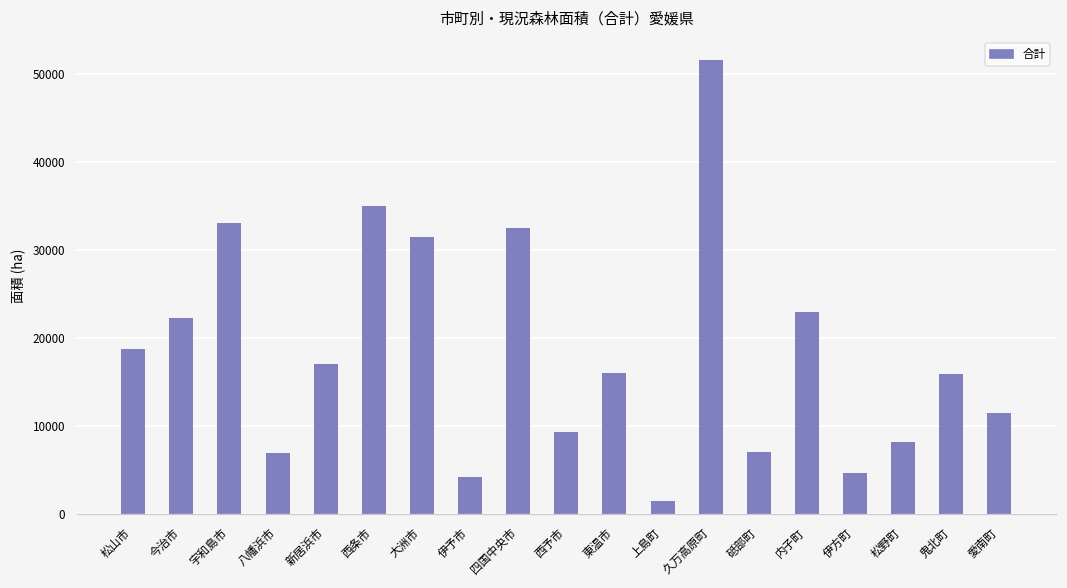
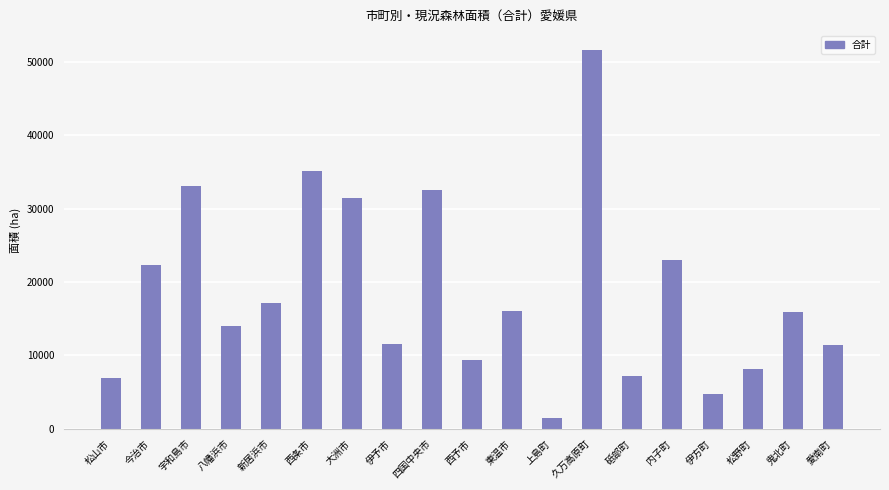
  {
-   "松山市": 19000,
+   "松山市": 7000,
    "今治市": 22000,
    "宇和島市": 33000,
-   "八幡浜市": 7000,
+   "八幡浜市": 14000,
    "新居浜市": 17000,
    "西条市": 35000,
    "大洲市": 32000,
-   "伊予市": 4000,
+   "伊予市": 11000,
    "四国中央市": 33000,
    "西予市": 9000,
    "東温市": 16000,
    "上島町": 1000,
    "久万高原町": 52000,
    "砥部町": 7000,
    "内子町": 23000,
    "伊方町": 5000,
    "松野町": 8000,
    "鬼北町": 16000,
    "愛南町": 11000
  }
